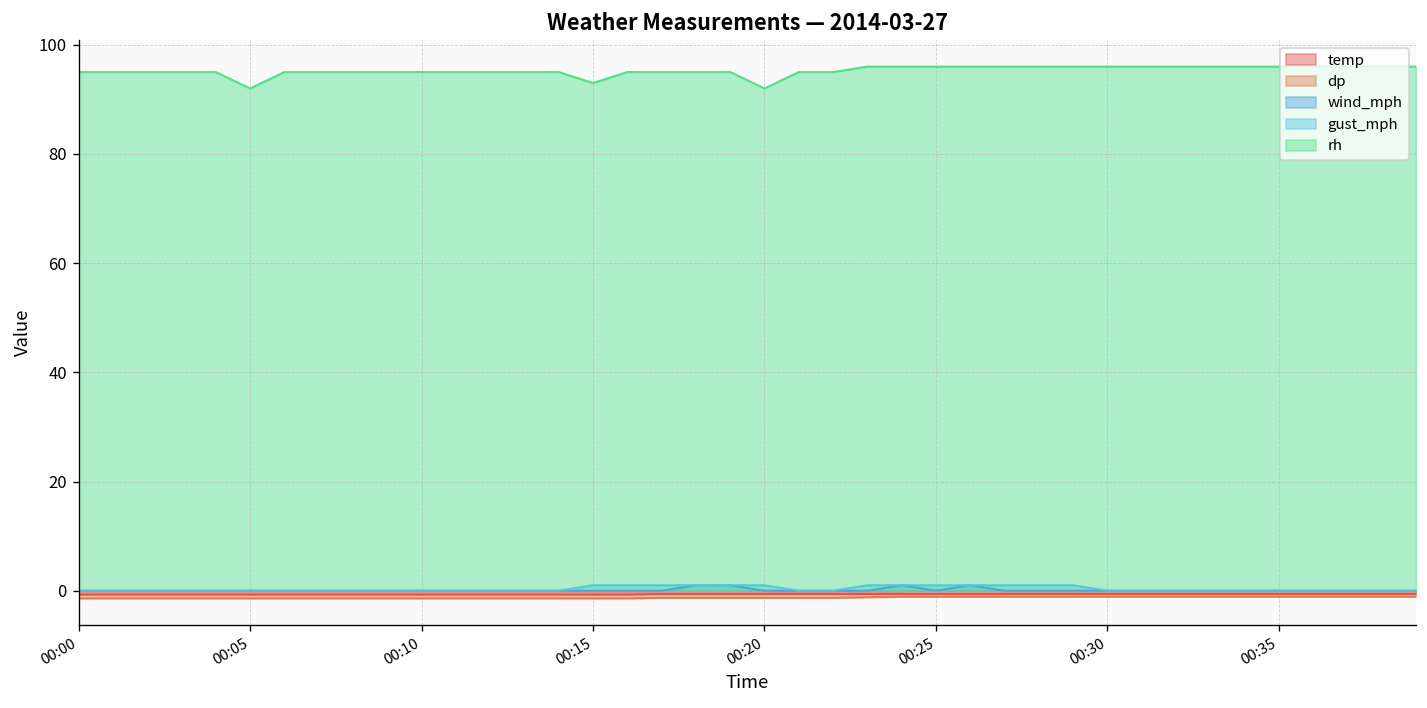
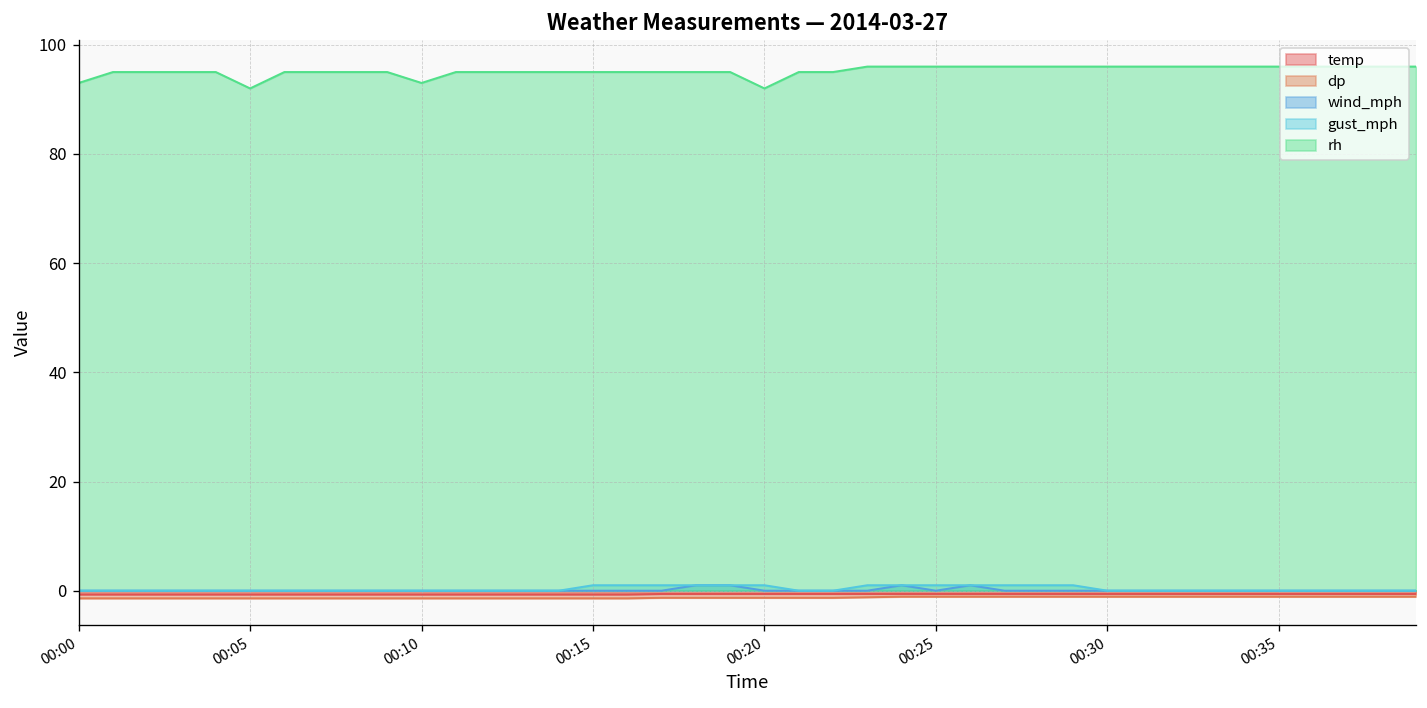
  {
    "rh": {
-     "00:00": 95,
+     "00:00": 93,
      "00:05": 92,
-     "00:10": 95,
-     "00:15": 93,
+     "00:10": 93,
+     "00:15": 95,
      "00:20": 92,
      "00:25": 96,
      "00:30": 96,
      "00:35": 96
    }
  }
